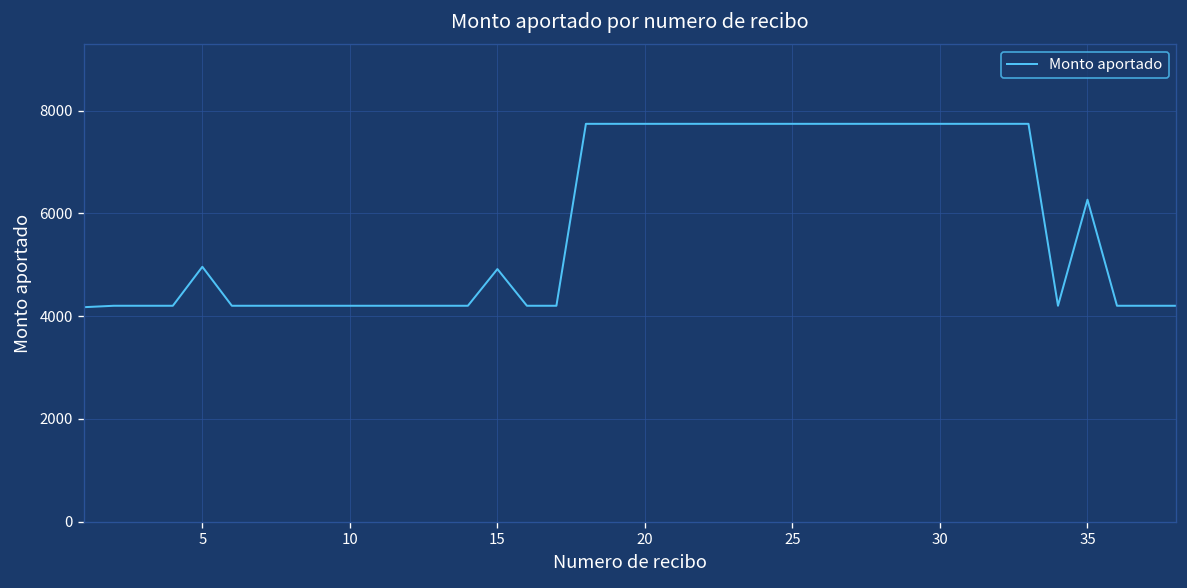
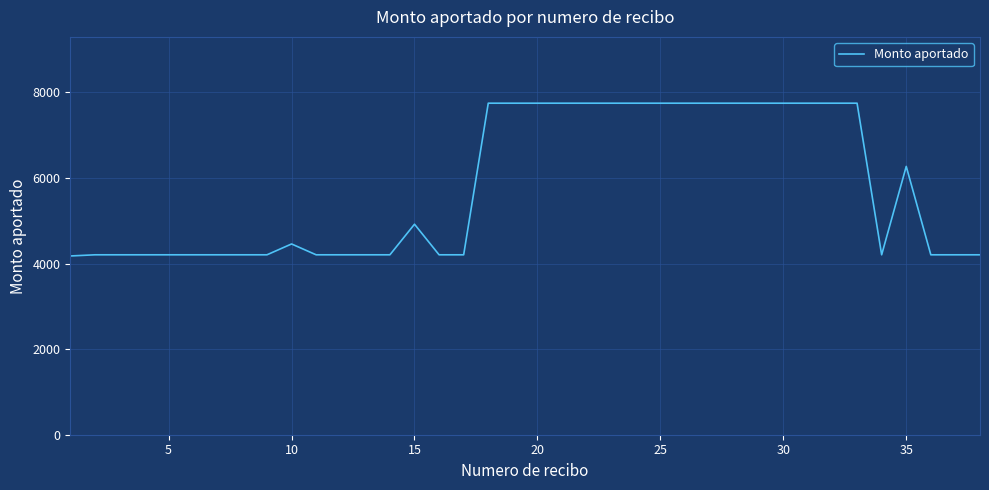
  {
-   "5": 5000,
-   "10": 4200,
+   "5": 4200,
+   "10": 4500,
    "15": 4900,
    "20": 7700,
    "25": 7700,
    "30": 7700,
    "35": 6300
  }
